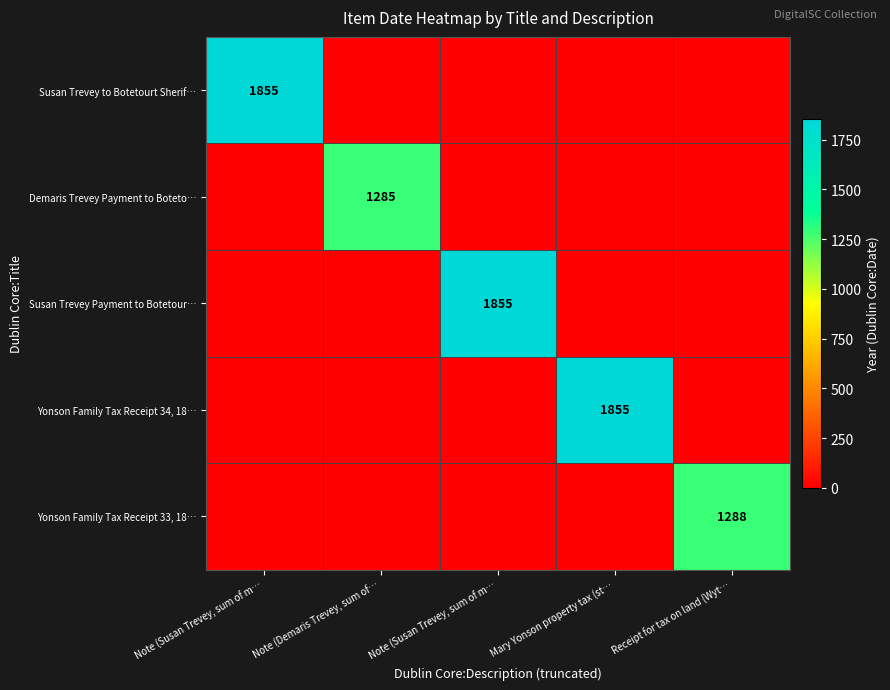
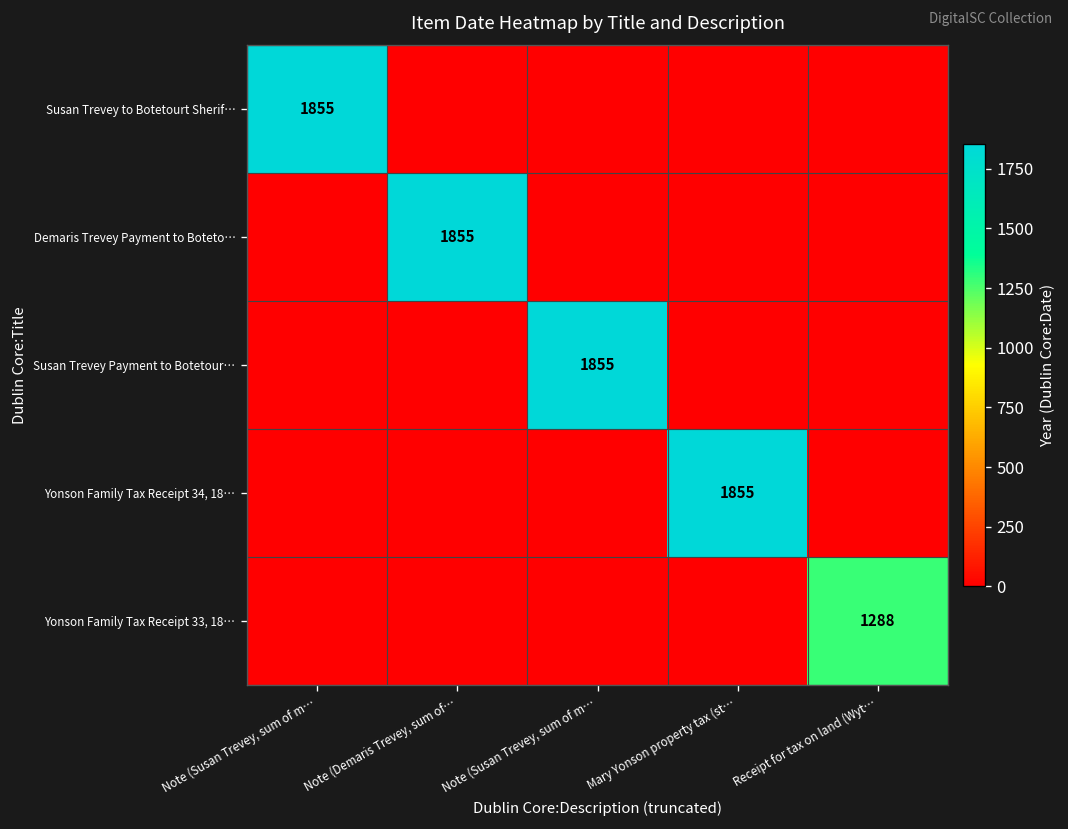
  {
    "Demaris Trevey Payment to Boteto…": {
-     "Note (Demaris Trevey, sum of…": 1285
+     "Note (Demaris Trevey, sum of…": 1855
    },
    "Yonson Family Tax Receipt 34, 18…": {
      "Mary Yonson property tax (st…": 1855
    },
    "Yonson Family Tax Receipt 33, 18…": {
      "Receipt for tax on land (Wyt…": 1288
    }
  }
